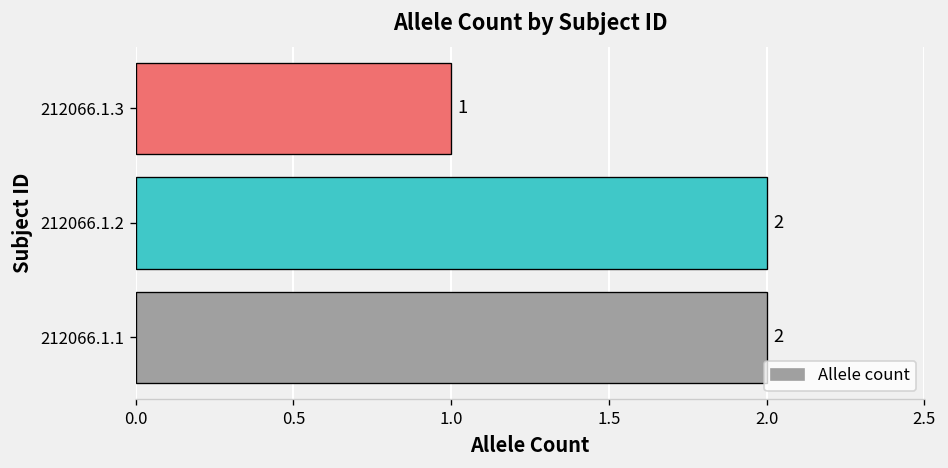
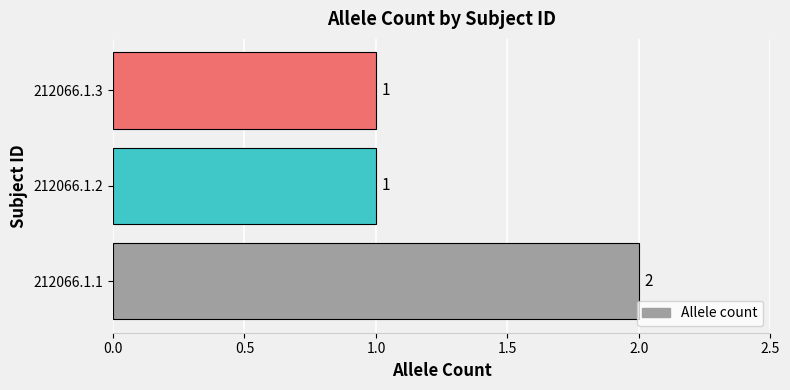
  {
    "212066.1.3": 1,
-   "212066.1.2": 2,
+   "212066.1.2": 1,
    "212066.1.1": 2
  }
